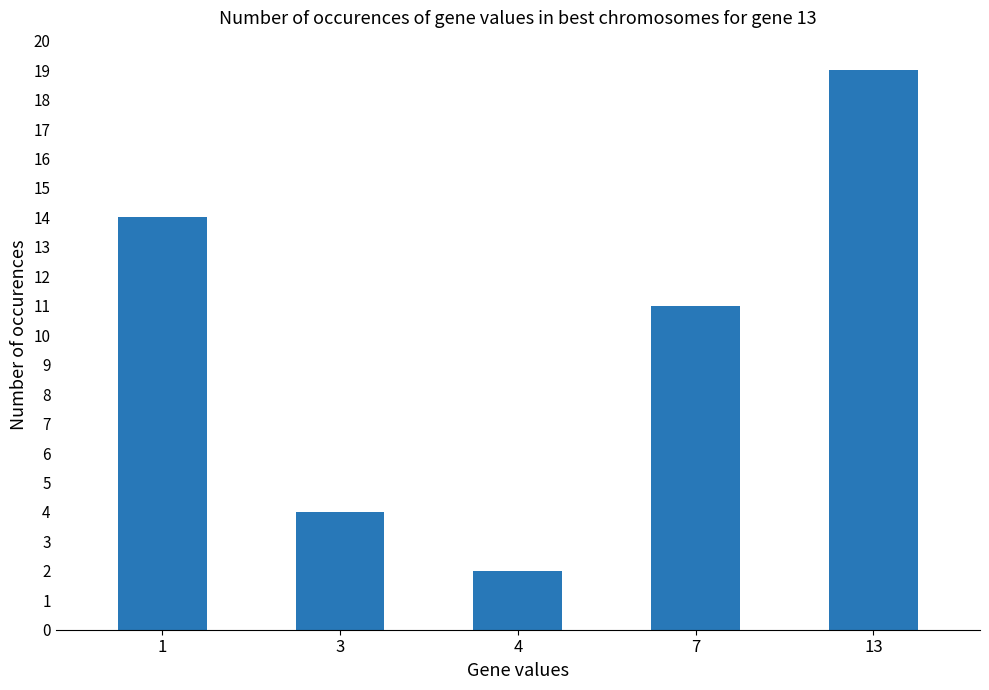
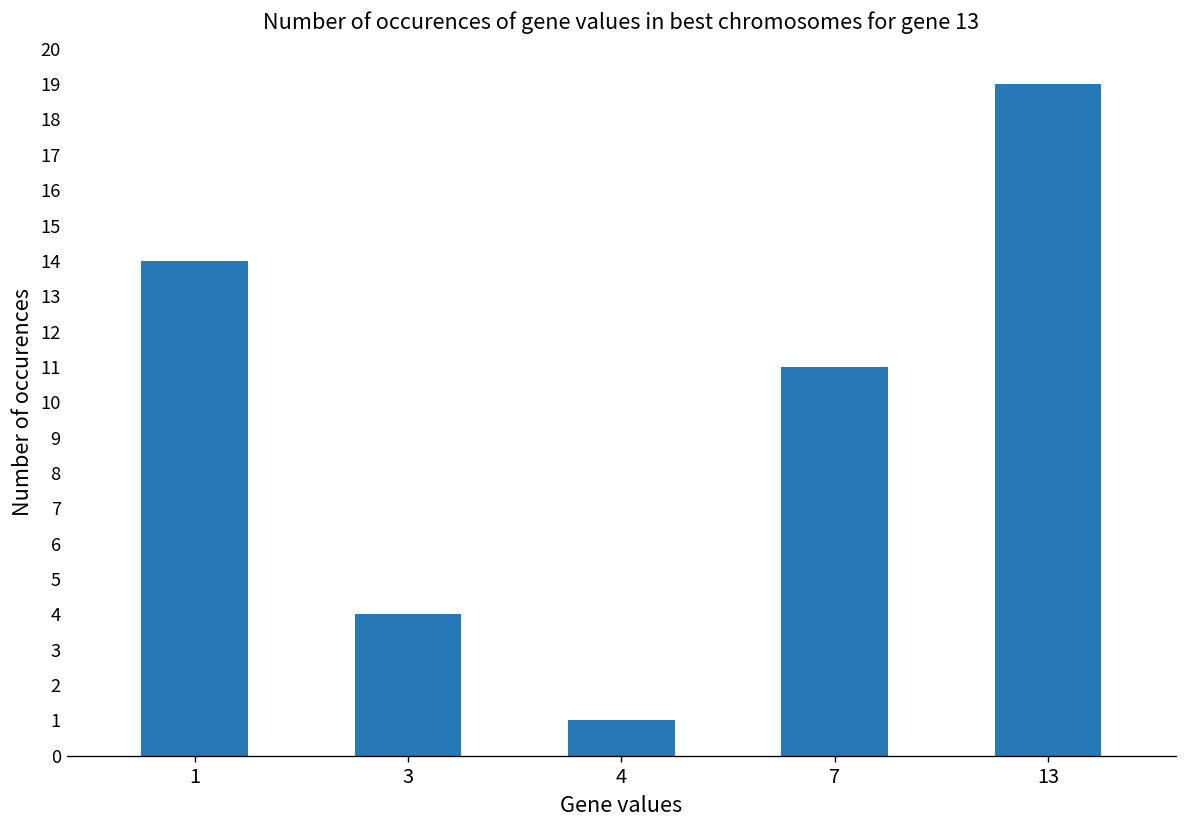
  {
    "1": 14,
    "3": 4,
-   "4": 2,
+   "4": 1,
    "7": 11,
    "13": 19
  }
